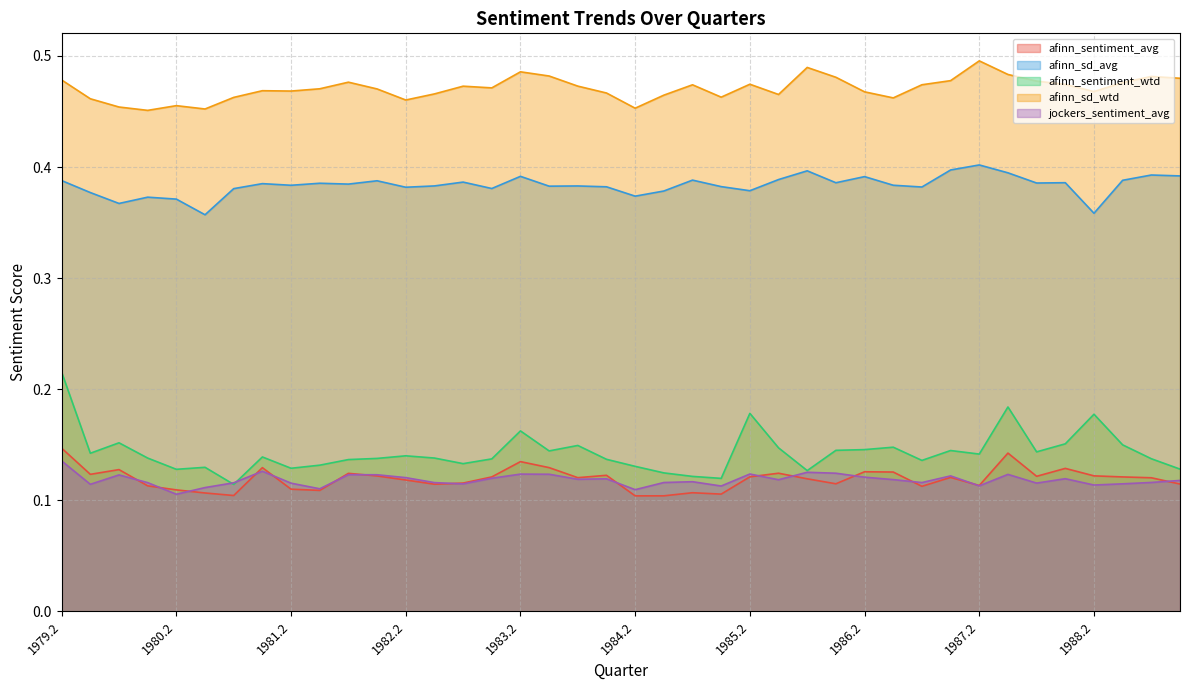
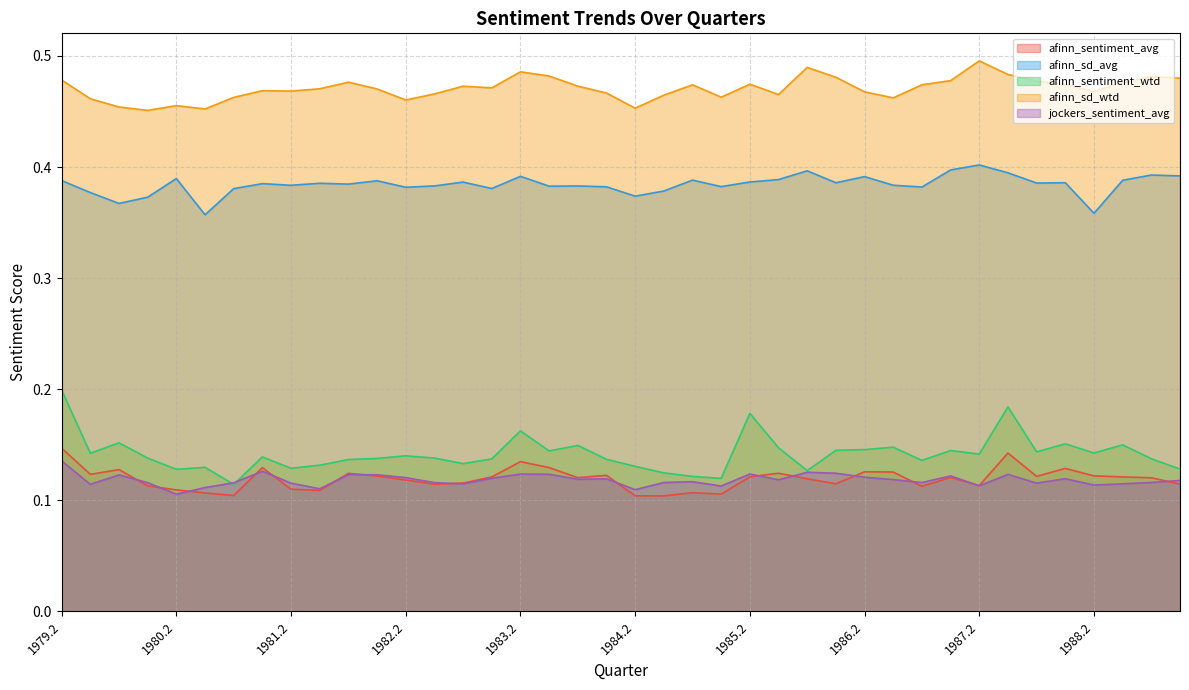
  {
    "afinn_sd_avg": {
      "1979.2": 0.388,
-     "1980.2": 0.371,
+     "1980.2": 0.390,
      "1981.2": 0.384,
      "1982.2": 0.382,
      "1983.2": 0.392,
      "1984.2": 0.374,
-     "1985.2": 0.379,
+     "1985.2": 0.387,
      "1986.2": 0.391,
      "1987.2": 0.402,
      "1988.2": 0.358
    },
    "afinn_sentiment_wtd": {
-     "1979.2": 0.215,
+     "1979.2": 0.199,
      "1980.2": 0.128,
      "1981.2": 0.129,
      "1982.2": 0.140,
      "1983.2": 0.163,
      "1984.2": 0.131,
      "1985.2": 0.178,
      "1986.2": 0.146,
      "1987.2": 0.142,
-     "1988.2": 0.178
+     "1988.2": 0.143
    },
    "jockers_sentiment_avg": {
      "1979.2": 0.136,
      "1980.2": 0.106,
      "1981.2": 0.115,
      "1983.2": 0.124,
      "1984.2": 0.110,
      "1985.2": 0.124,
      "1986.2": 0.121,
      "1988.2": 0.114
    }
  }
